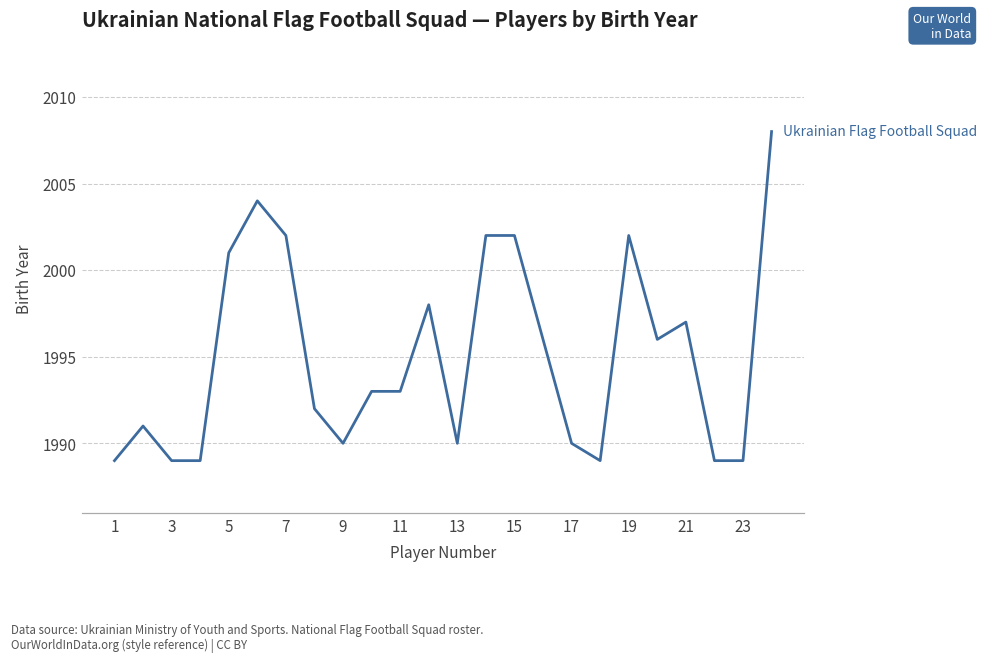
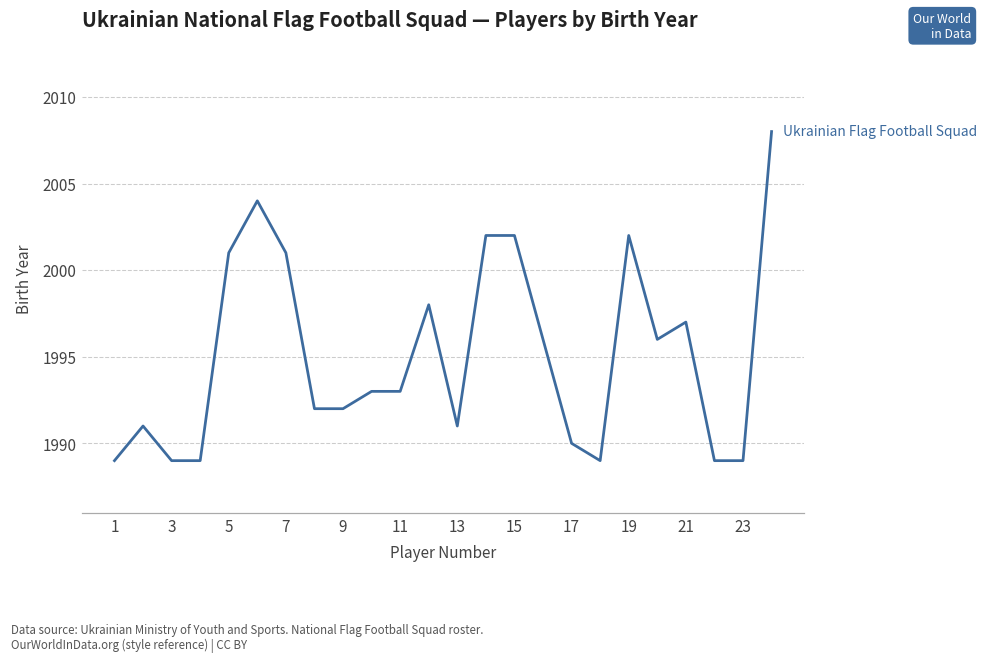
  {
    "1": 1989,
    "3": 1989,
    "5": 2001,
-   "7": 2002,
-   "9": 1990,
+   "7": 2001,
+   "9": 1992,
    "11": 1993,
-   "13": 1990,
+   "13": 1991,
    "15": 2002,
    "17": 1990,
    "19": 2002,
    "21": 1997,
    "23": 1989
  }
